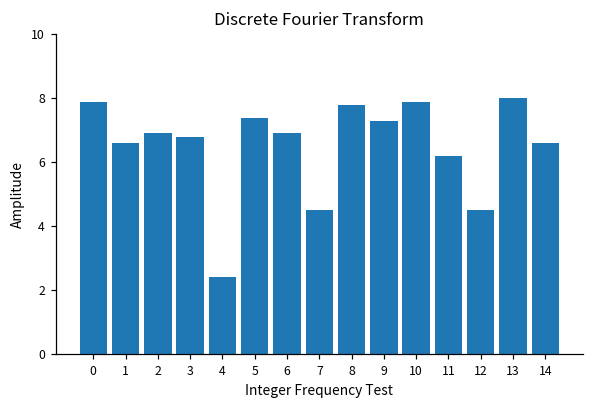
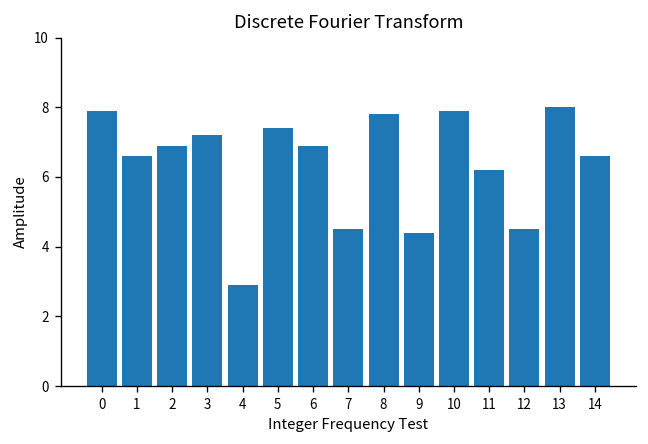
  {
    "0": 7.9,
    "1": 6.6,
    "2": 6.9,
-   "3": 6.8,
-   "4": 2.4,
+   "3": 7.2,
+   "4": 2.9,
    "5": 7.4,
    "6": 6.9,
    "7": 4.5,
    "8": 7.8,
-   "9": 7.3,
+   "9": 4.4,
    "10": 7.9,
    "11": 6.2,
    "12": 4.5,
    "13": 8.0,
    "14": 6.6
  }
